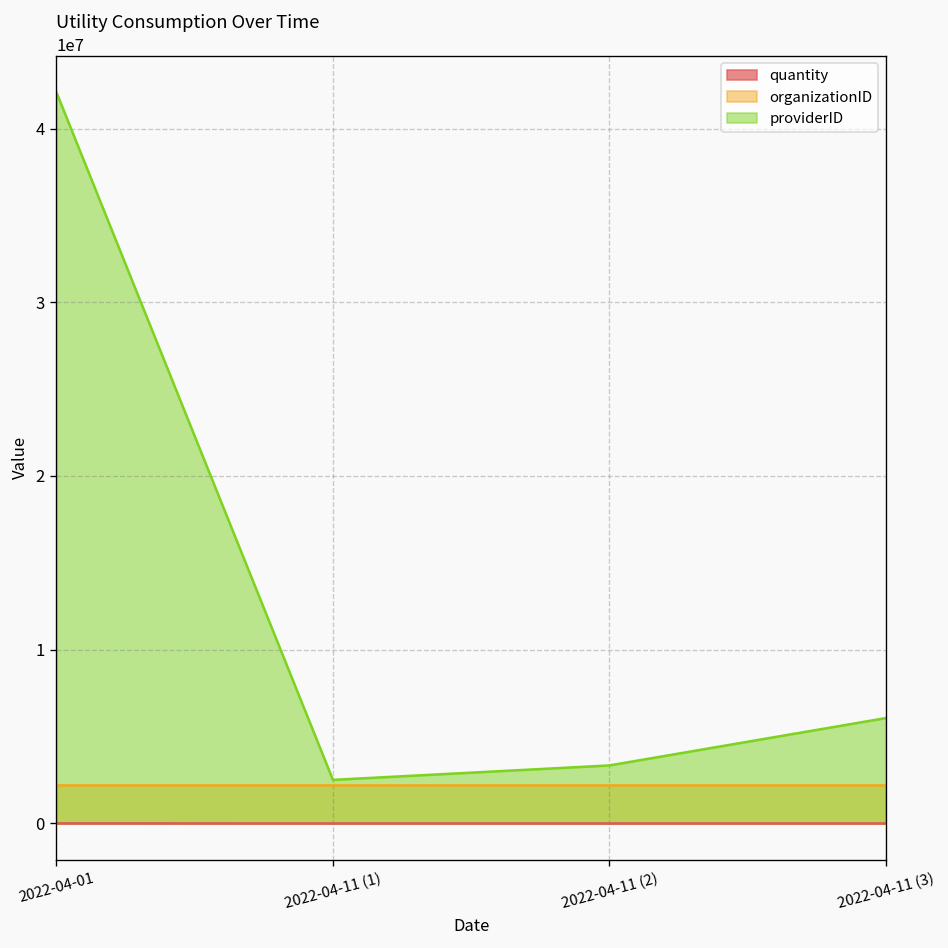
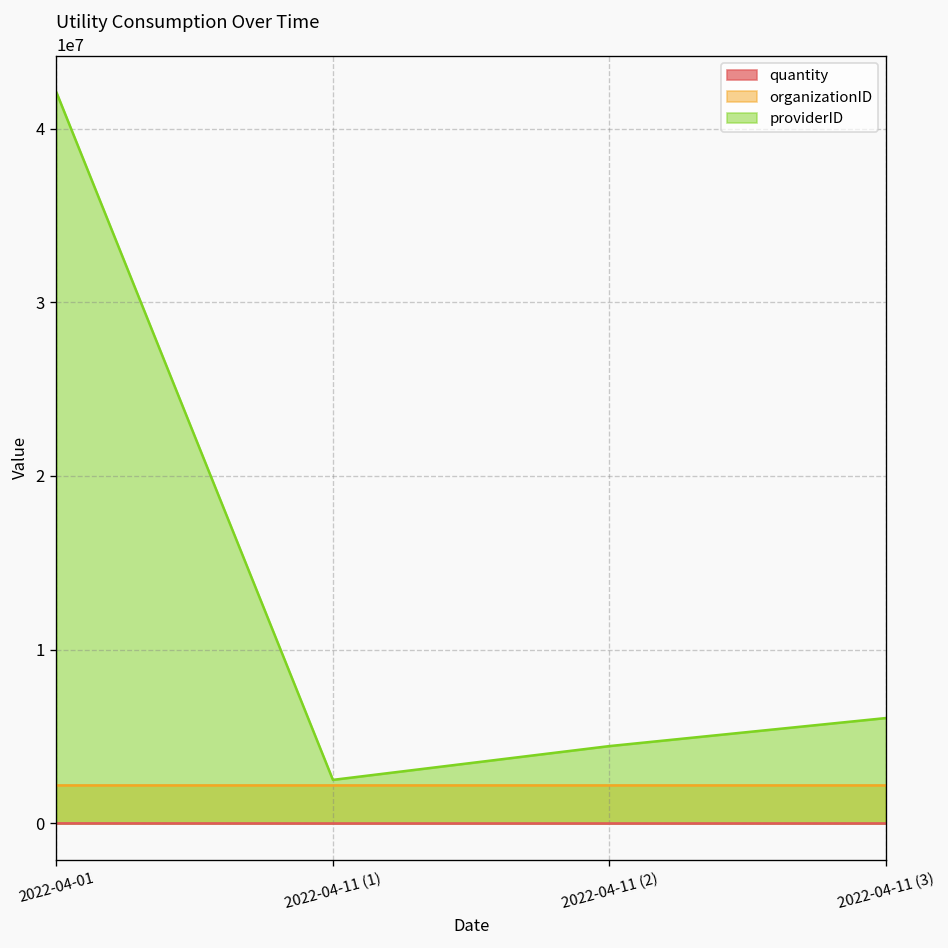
  {
    "quantity": {
      "2022-04-01": 0,
      "2022-04-11 (1)": 0,
      "2022-04-11 (2)": 0,
      "2022-04-11 (3)": 0
    },
    "organizationID": {
      "2022-04-01": 2200000,
      "2022-04-11 (1)": 2200000,
      "2022-04-11 (2)": 2200000,
      "2022-04-11 (3)": 2200000
    },
    "providerID": {
      "2022-04-01": 42100000,
      "2022-04-11 (1)": 2500000,
-     "2022-04-11 (2)": 3300000,
+     "2022-04-11 (2)": 4500000,
      "2022-04-11 (3)": 6100000
    }
  }
